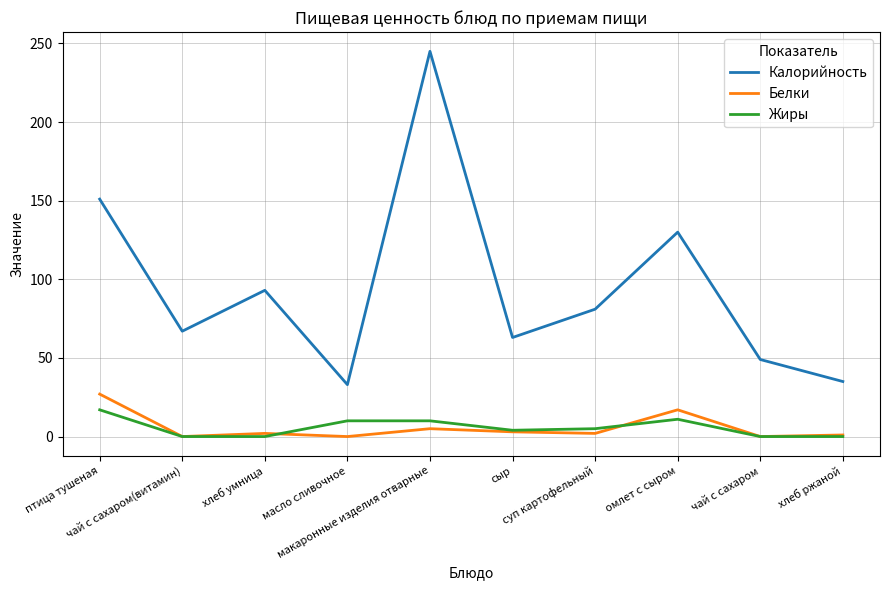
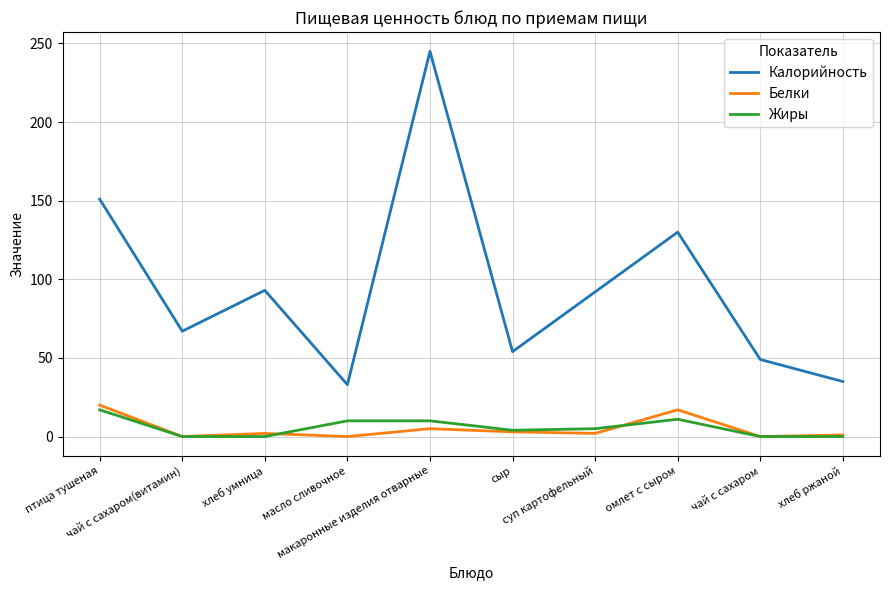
  {
    "Калорийность": {
      "птица тушеная": 151,
      "чай с сахаром(витамин)": 67,
      "хлеб умница": 93,
      "масло сливочное": 33,
      "макаронные изделия отварные": 245,
-     "сыр": 63,
-     "суп картофельный": 81,
+     "сыр": 54,
+     "суп картофельный": 92,
      "омлет с сыром": 130,
      "чай с сахаром": 49,
      "хлеб ржаной": 35
    },
    "Белки": {
-     "птица тушеная": 27,
+     "птица тушеная": 20,
      "хлеб умница": 2,
      "масло сливочное": 0,
      "макаронные изделия отварные": 5,
      "суп картофельный": 2,
      "омлет с сыром": 17
    },
    "Жиры": {
      "птица тушеная": 17,
      "хлеб умница": 0,
      "масло сливочное": 10,
      "макаронные изделия отварные": 10,
      "суп картофельный": 5,
      "омлет с сыром": 11
    }
  }
